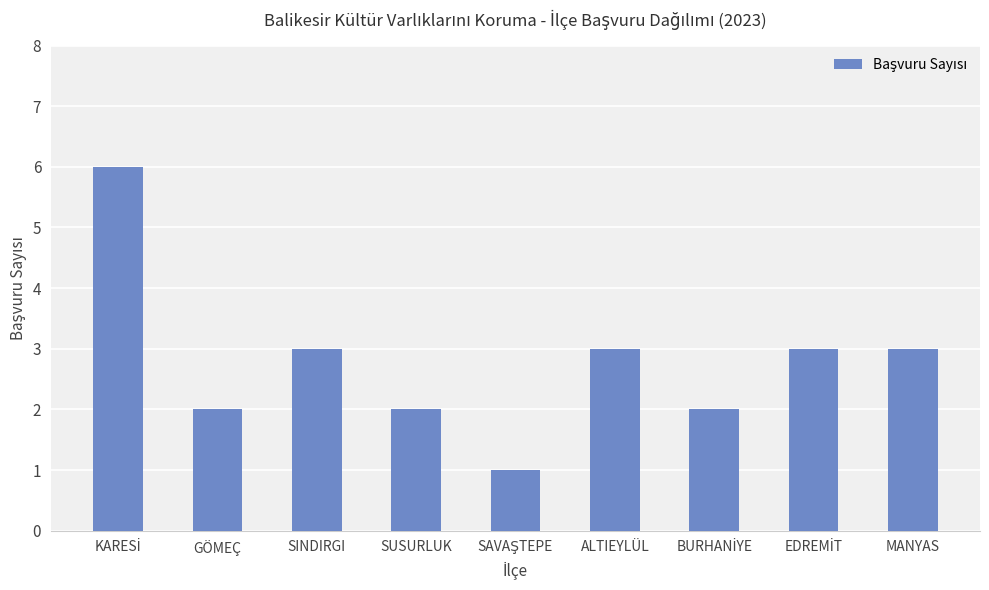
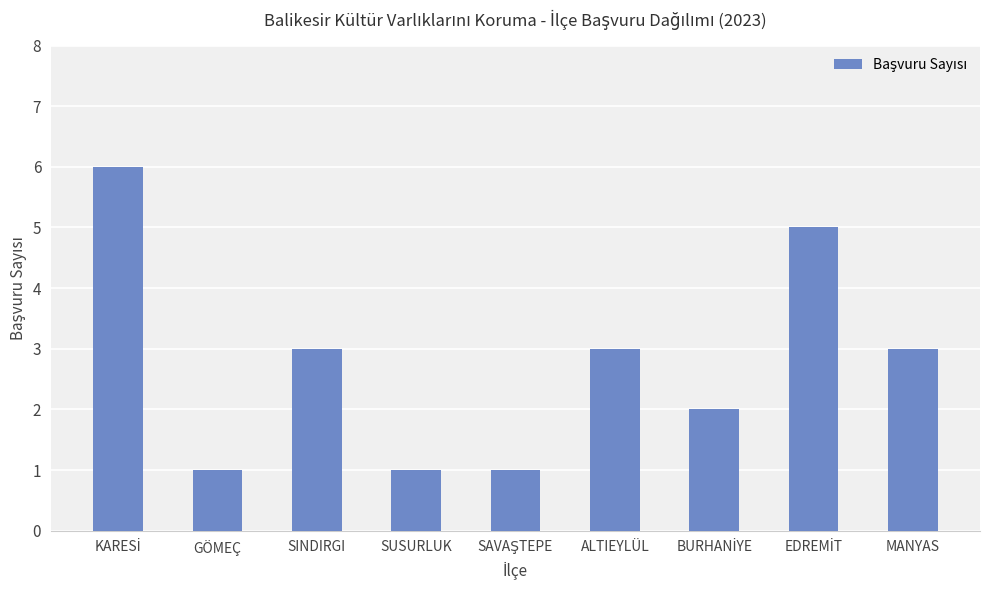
  {
    "KARESİ": 6,
-   "GÖMEÇ": 2,
+   "GÖMEÇ": 1,
    "SINDIRGI": 3,
-   "SUSURLUK": 2,
+   "SUSURLUK": 1,
    "SAVAŞTEPE": 1,
    "ALTIEYLÜL": 3,
    "BURHANİYE": 2,
-   "EDREMİT": 3,
+   "EDREMİT": 5,
    "MANYAS": 3
  }
